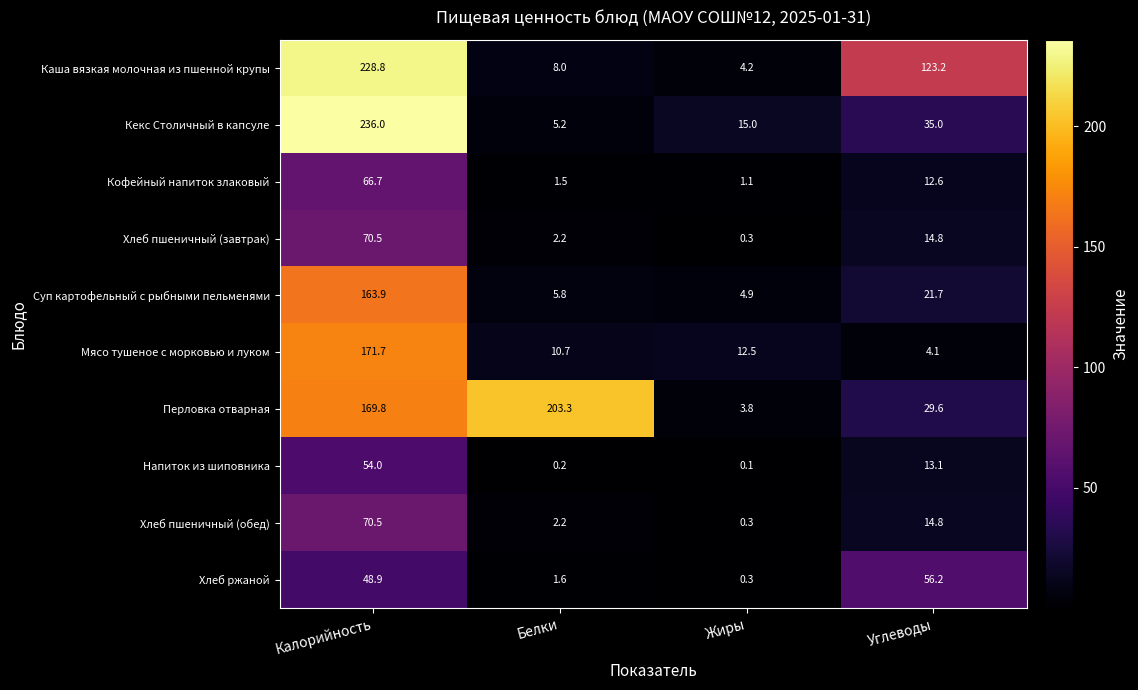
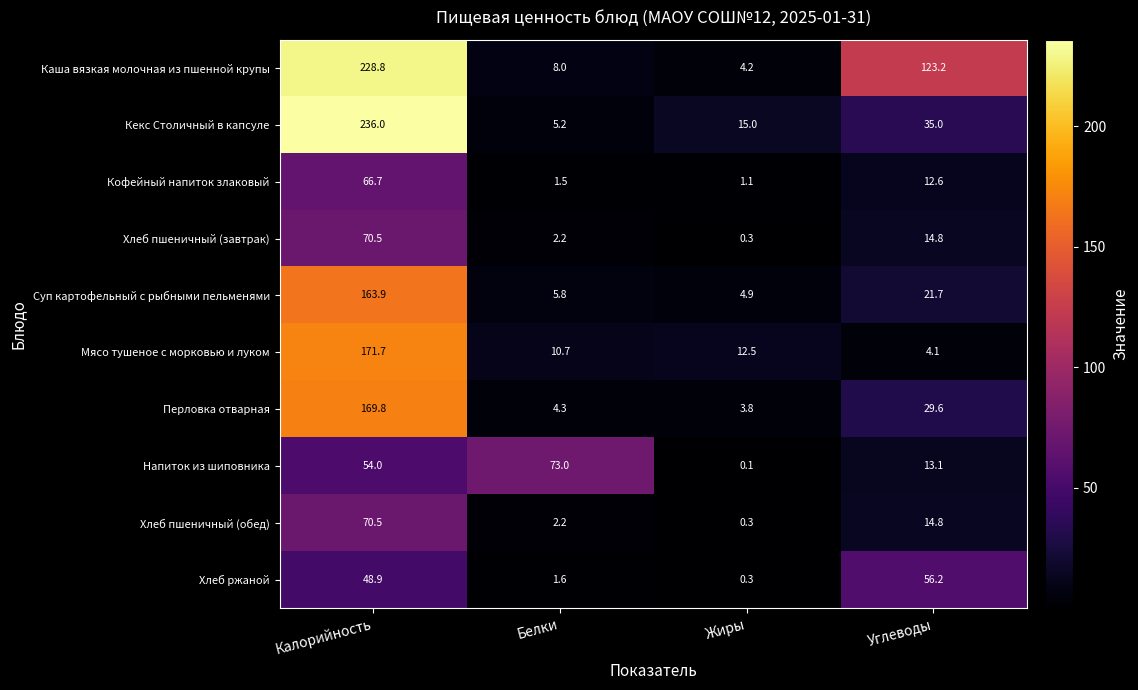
  {
    "Каша вязкая молочная из пшенной крупы": {
      "Калорийность": 228.8,
      "Белки": 8.0,
      "Жиры": 4.2,
      "Углеводы": 123.2
    },
    "Кекс Столичный в капсуле": {
      "Калорийность": 236.0,
      "Белки": 5.2,
      "Жиры": 15.0,
      "Углеводы": 35.0
    },
    "Кофейный напиток злаковый": {
      "Калорийность": 66.7,
      "Белки": 1.5,
      "Жиры": 1.1,
      "Углеводы": 12.6
    },
    "Хлеб пшеничный (завтрак)": {
      "Калорийность": 70.5,
      "Белки": 2.2,
      "Жиры": 0.3,
      "Углеводы": 14.8
    },
    "Суп картофельный с рыбными пельменями": {
      "Калорийность": 163.9,
      "Белки": 5.8,
      "Жиры": 4.9,
      "Углеводы": 21.7
    },
    "Мясо тушеное с морковью и луком": {
      "Калорийность": 171.7,
      "Белки": 10.7,
      "Жиры": 12.5,
      "Углеводы": 4.1
    },
    "Перловка отварная": {
      "Калорийность": 169.8,
-     "Белки": 203.3,
+     "Белки": 4.3,
      "Жиры": 3.8,
      "Углеводы": 29.6
    },
    "Напиток из шиповника": {
      "Калорийность": 54.0,
-     "Белки": 0.2,
+     "Белки": 73.0,
      "Жиры": 0.1,
      "Углеводы": 13.1
    },
    "Хлеб пшеничный (обед)": {
      "Калорийность": 70.5,
      "Белки": 2.2,
      "Жиры": 0.3,
      "Углеводы": 14.8
    },
    "Хлеб ржаной": {
      "Калорийность": 48.9,
      "Белки": 1.6,
      "Жиры": 0.3,
      "Углеводы": 56.2
    }
  }
